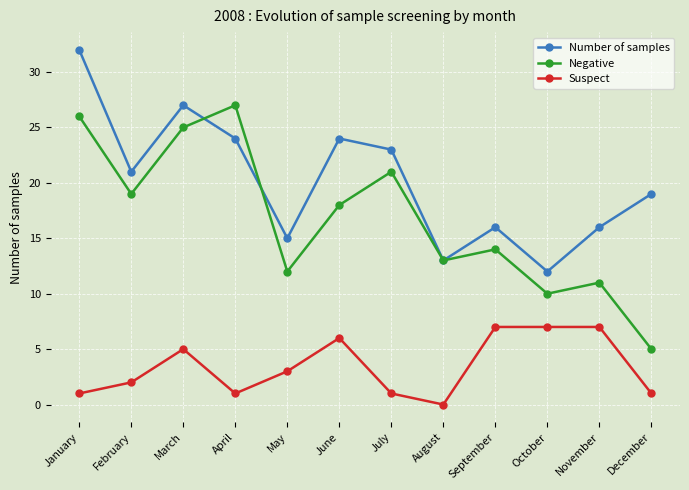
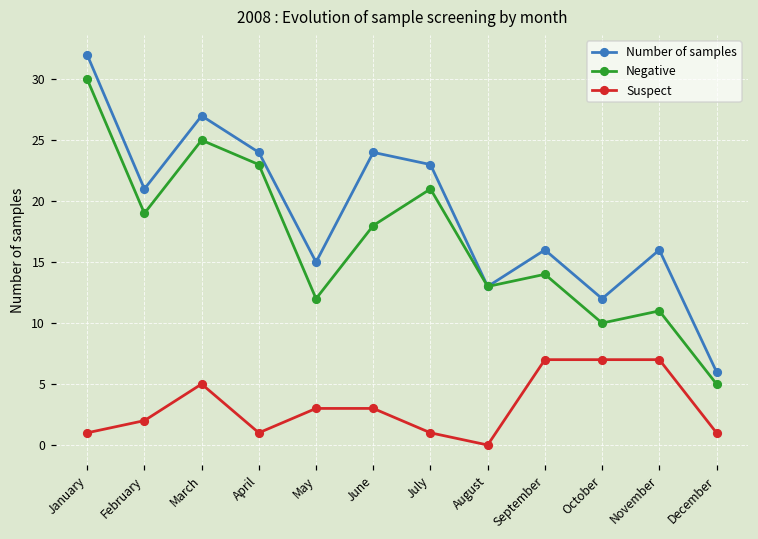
  {
    "Number of samples": {
      "January": 32,
      "February": 21,
      "March": 27,
      "April": 24,
      "May": 15,
      "June": 24,
      "July": 23,
      "September": 16,
      "October": 12,
      "November": 16,
-     "December": 19
+     "December": 6
    },
    "Negative": {
-     "January": 26,
+     "January": 30,
      "February": 19,
      "March": 25,
-     "April": 27,
+     "April": 23,
      "May": 12,
      "June": 18,
      "July": 21,
      "September": 14,
      "October": 10,
      "November": 11,
      "December": 5
    },
    "Suspect": {
      "January": 1,
      "February": 2,
      "March": 5,
      "April": 1,
      "May": 3,
-     "June": 6,
+     "June": 3,
      "July": 1,
      "August": 0,
      "September": 7,
      "October": 7,
      "November": 7,
      "December": 1
    }
  }
